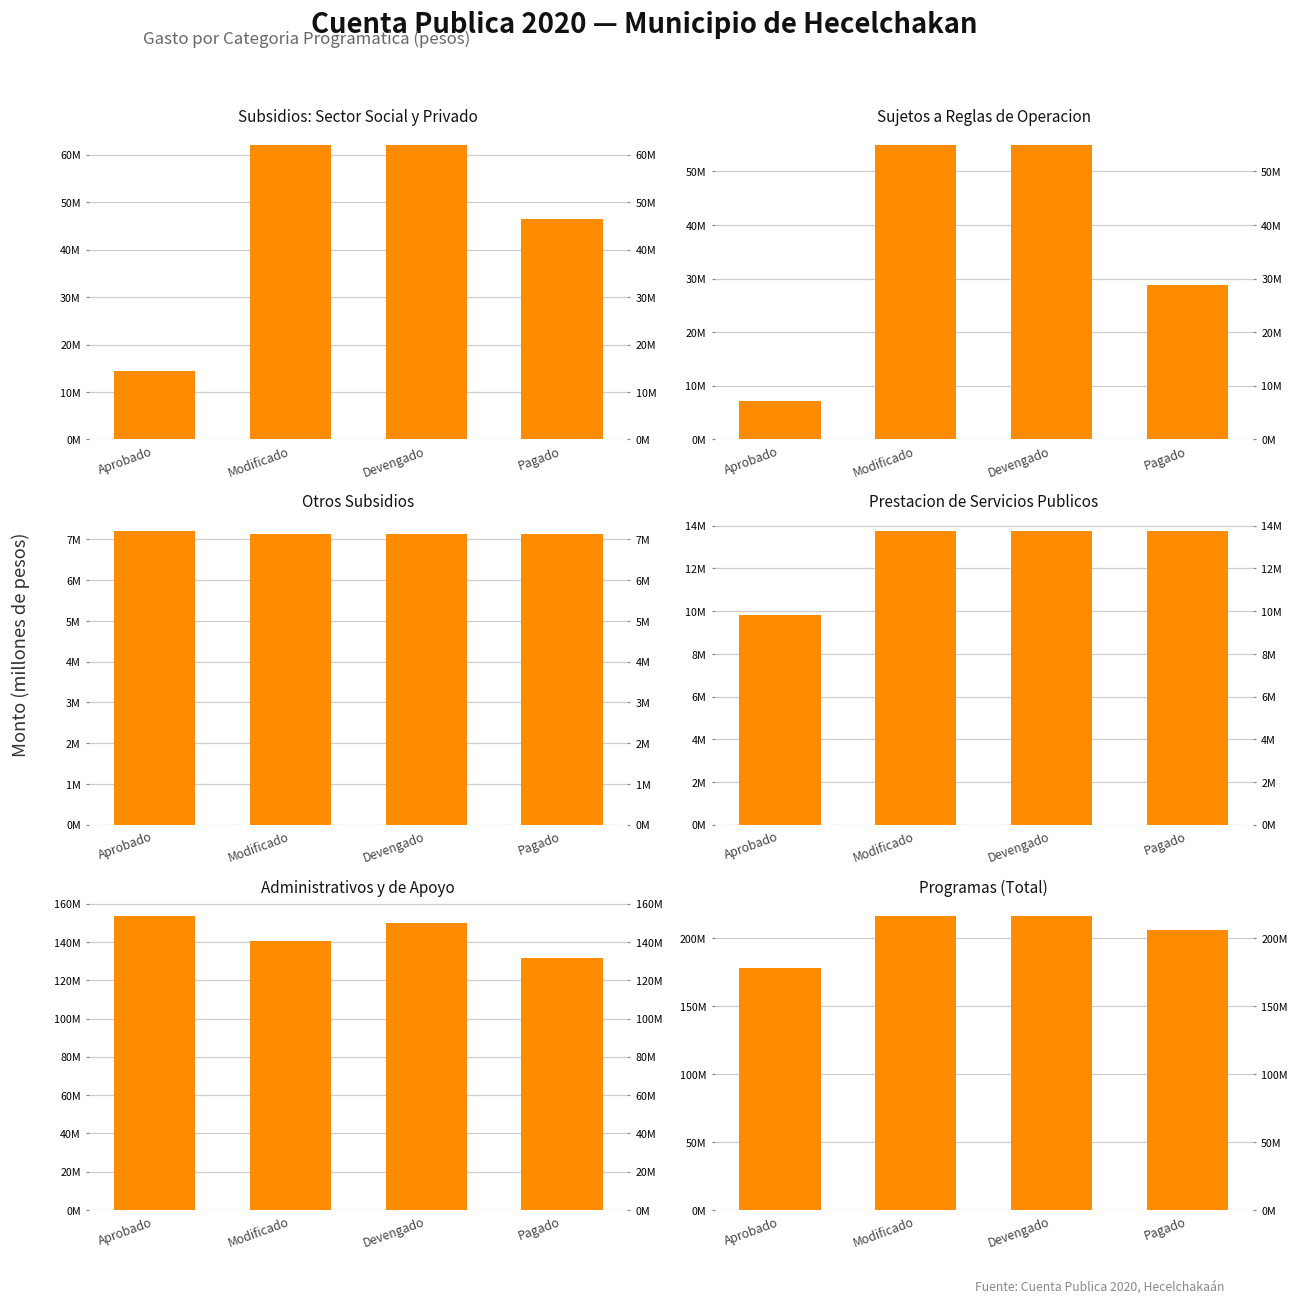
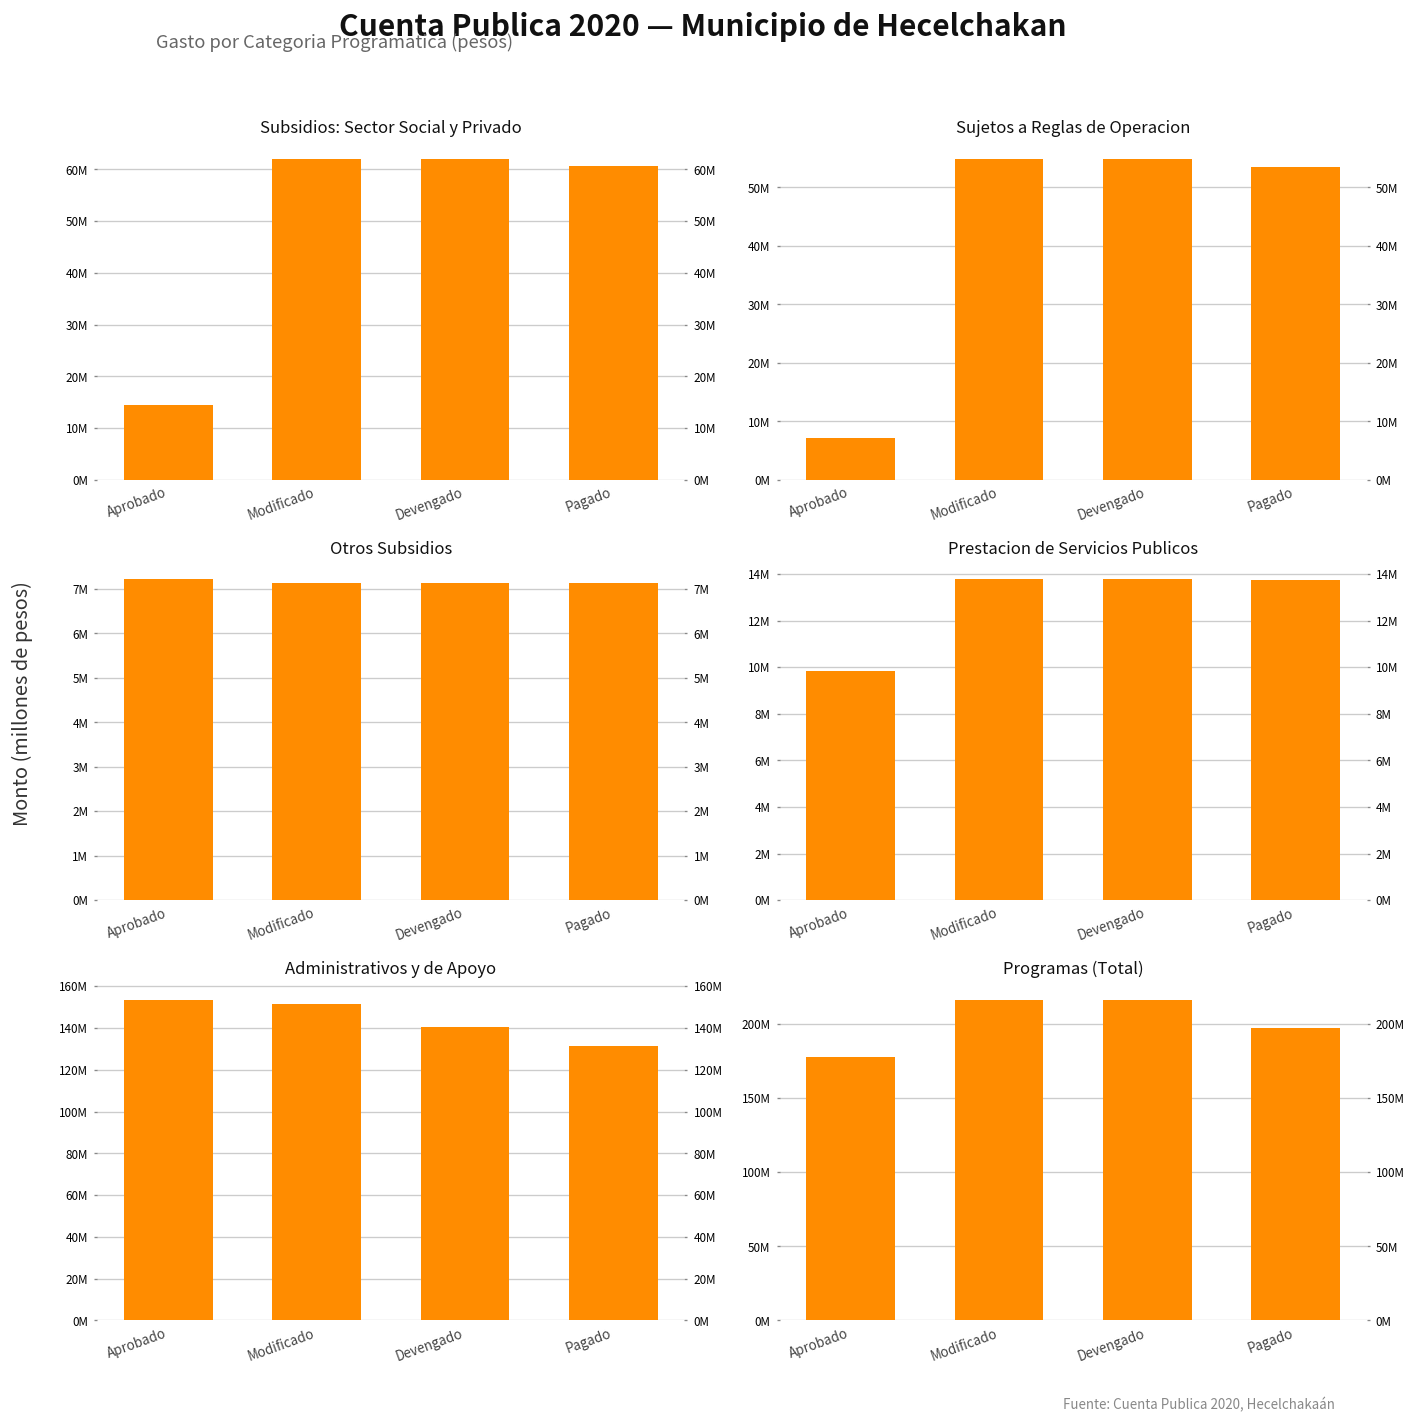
  {
    "Subsidios: Sector Social y Privado": {
      "Aprobado": 14000000,
      "Modificado": 62000000,
      "Devengado": 62000000,
-     "Pagado": 47000000
+     "Pagado": 61000000
    },
    "Sujetos a Reglas de Operacion": {
      "Aprobado": 7000000,
      "Modificado": 55000000,
      "Devengado": 55000000,
-     "Pagado": 29000000
+     "Pagado": 53000000
    },
    "Otros Subsidios": {
      "Aprobado": 7200000,
      "Modificado": 7100000,
      "Devengado": 7100000,
      "Pagado": 7100000
    },
    "Prestacion de Servicios Publicos": {
      "Aprobado": 9800000,
      "Modificado": 13800000,
      "Devengado": 13800000,
      "Pagado": 13700000
    },
    "Administrativos y de Apoyo": {
      "Aprobado": 154000000,
-     "Modificado": 141000000,
-     "Devengado": 150000000,
+     "Modificado": 151000000,
+     "Devengado": 141000000,
      "Pagado": 132000000
    },
    "Programas (Total)": {
      "Aprobado": 178000000,
      "Modificado": 216000000,
      "Devengado": 216000000,
-     "Pagado": 206000000
+     "Pagado": 197000000
    }
  }
